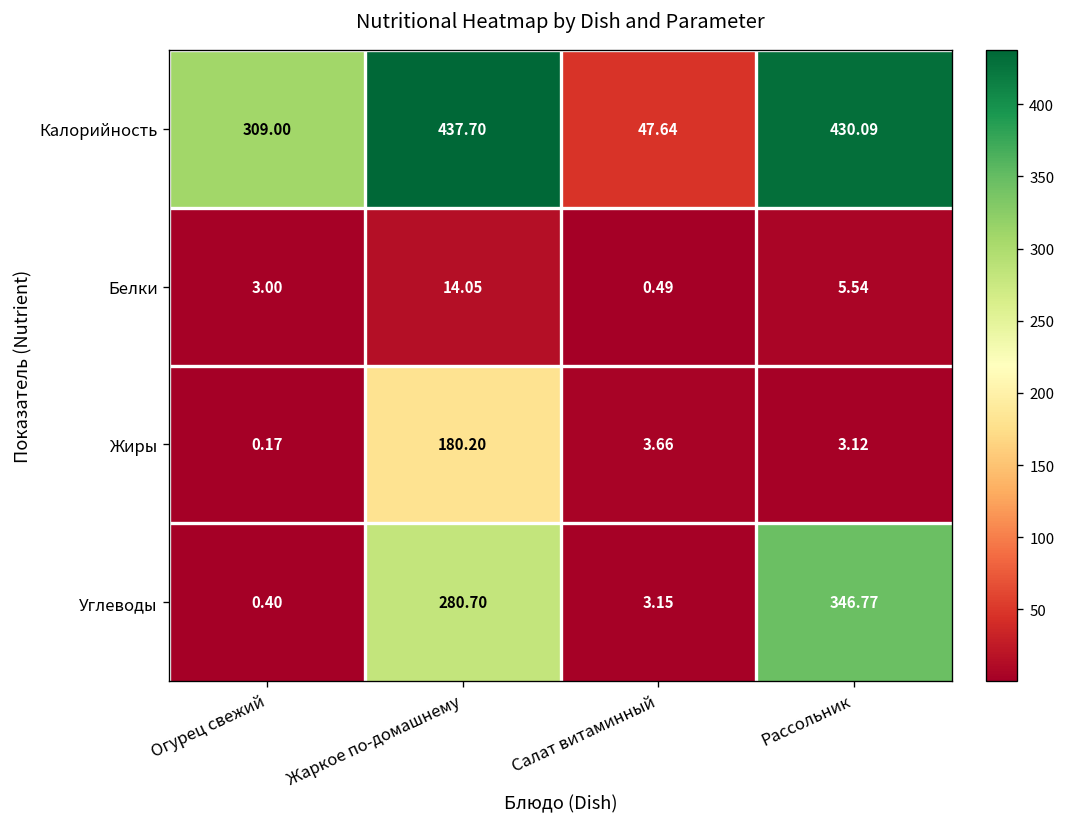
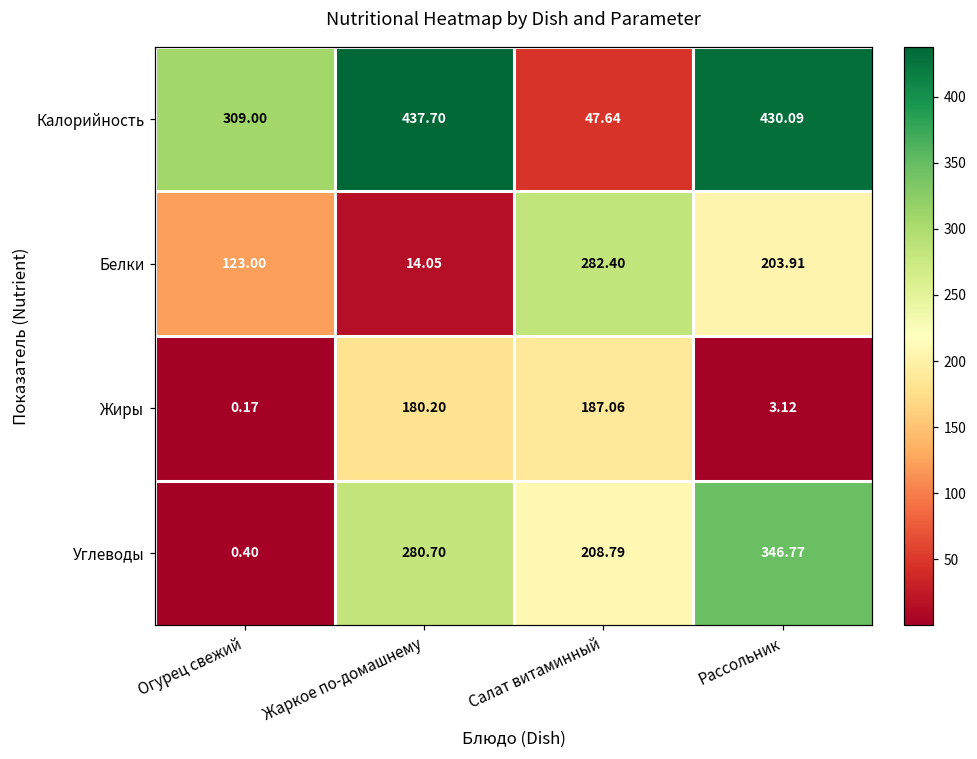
  {
    "Калорийность": {
      "Огурец свежий": 309.00,
      "Жаркое по-домашнему": 437.70,
      "Салат витаминный": 47.64,
      "Рассольник": 430.09
    },
    "Белки": {
-     "Огурец свежий": 3.00,
+     "Огурец свежий": 123.00,
      "Жаркое по-домашнему": 14.05,
-     "Салат витаминный": 0.49,
-     "Рассольник": 5.54
+     "Салат витаминный": 282.40,
+     "Рассольник": 203.91
    },
    "Жиры": {
      "Огурец свежий": 0.17,
      "Жаркое по-домашнему": 180.20,
-     "Салат витаминный": 3.66,
+     "Салат витаминный": 187.06,
      "Рассольник": 3.12
    },
    "Углеводы": {
      "Огурец свежий": 0.40,
      "Жаркое по-домашнему": 280.70,
-     "Салат витаминный": 3.15,
+     "Салат витаминный": 208.79,
      "Рассольник": 346.77
    }
  }
